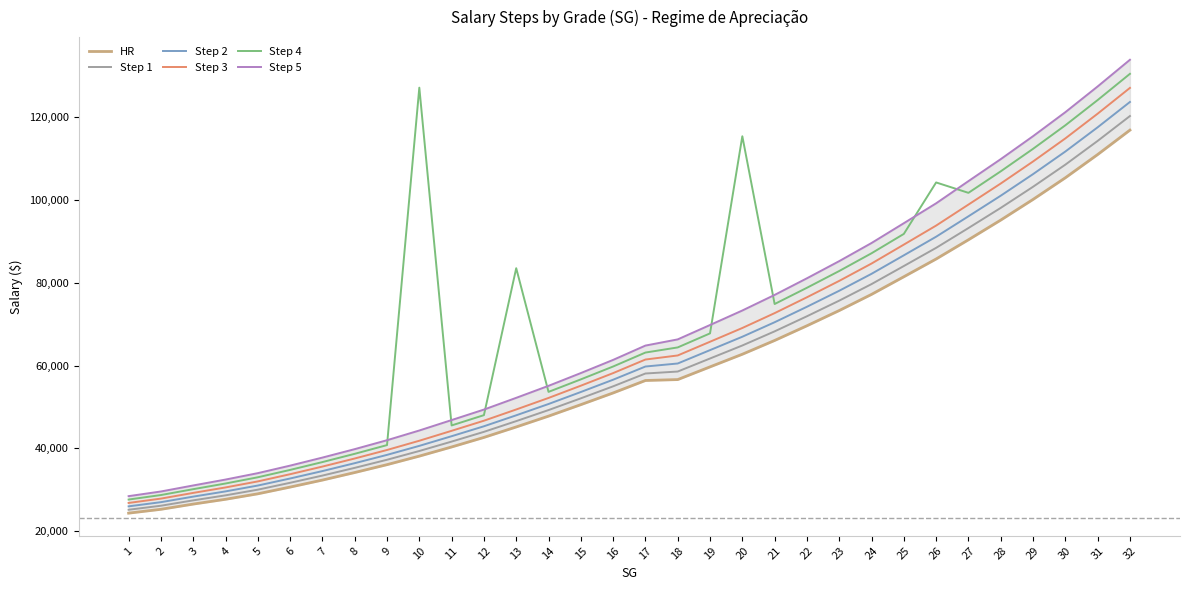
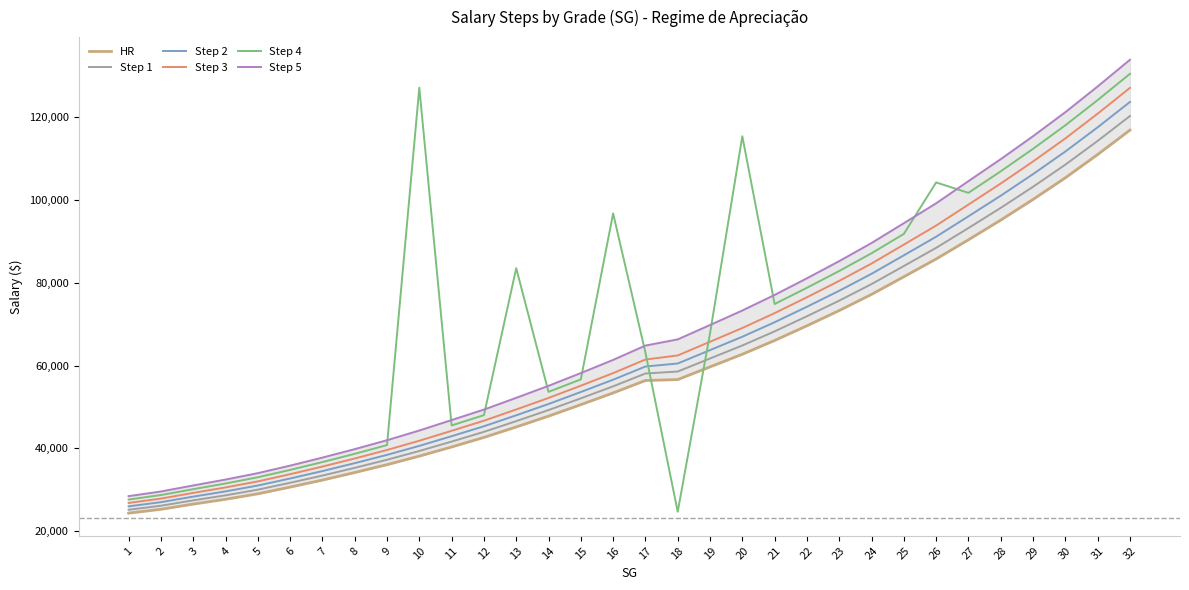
  {
    "Step 4": {
      "1": "28,000",
      "2": "29,000",
      "3": "30,000",
      "4": "31,000",
      "5": "33,000",
      "6": "35,000",
      "7": "37,000",
      "8": "39,000",
      "9": "41,000",
      "10": "127,000",
      "11": "46,000",
      "12": "48,000",
      "13": "84,000",
      "14": "54,000",
      "15": "57,000",
-     "16": "60,000",
+     "16": "97,000",
      "17": "63,000",
-     "18": "64,000",
+     "18": "25,000",
      "19": "68,000",
      "20": "115,000",
      "21": "75,000",
      "22": "79,000",
      "23": "83,000",
      "24": "87,000",
      "25": "92,000",
      "26": "104,000",
      "27": "102,000",
      "28": "107,000",
      "29": "112,000",
      "30": "118,000",
      "31": "124,000",
      "32": "130,000"
    }
  }
